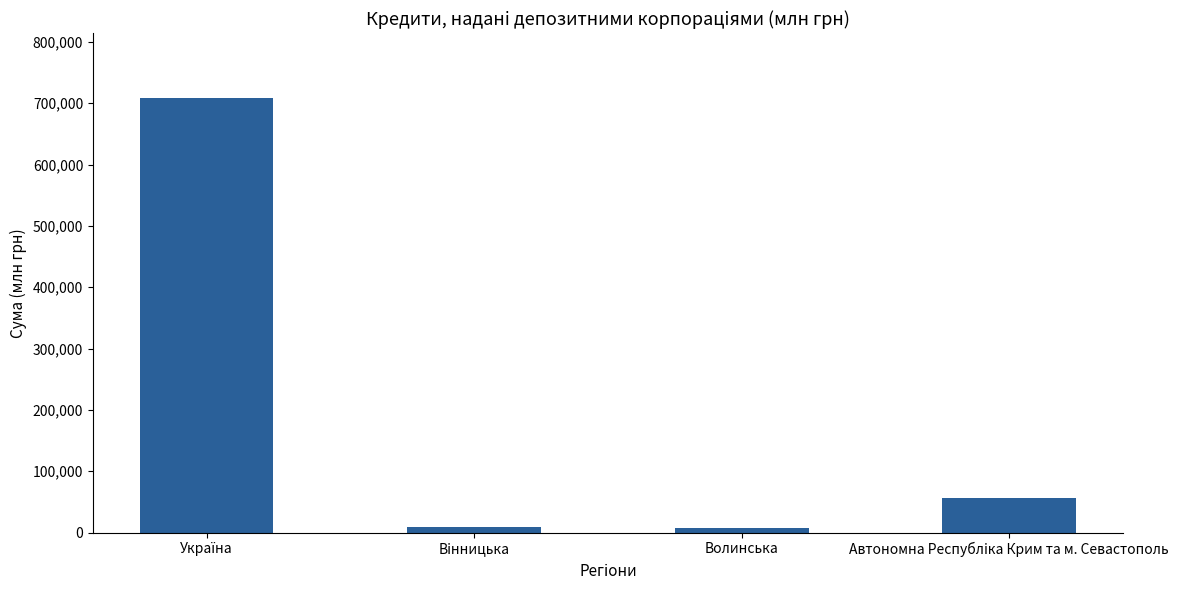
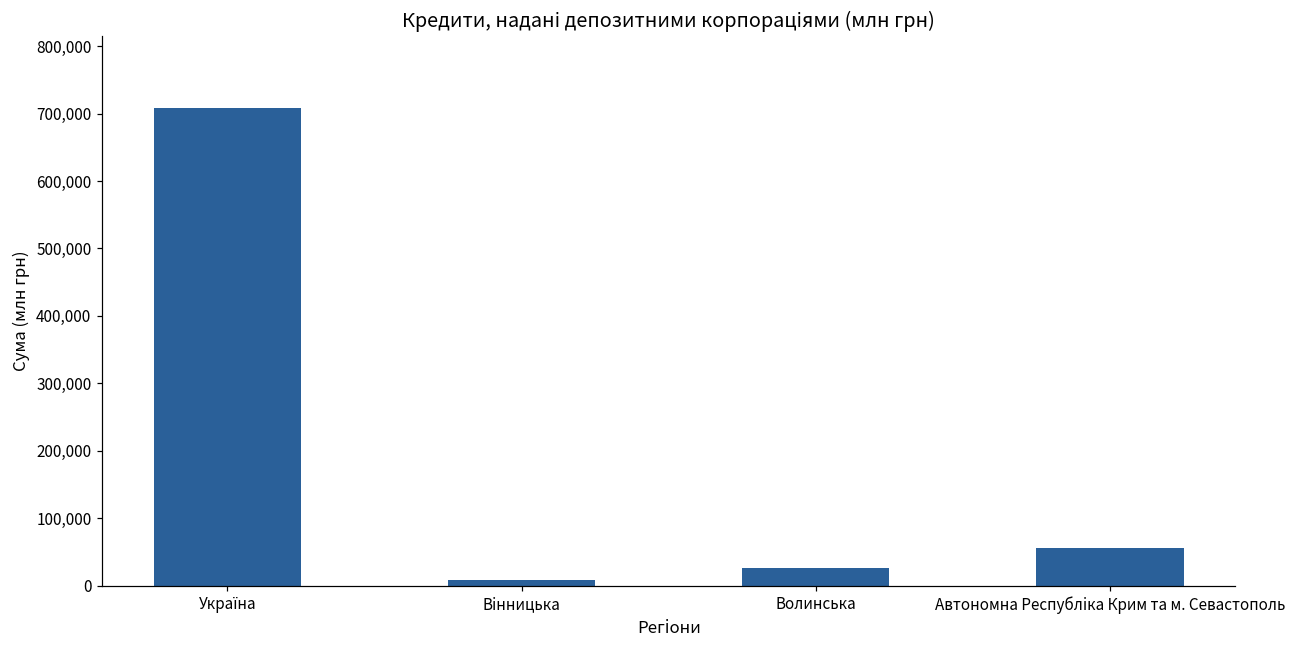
  {
    "Україна": "710,000",
    "Вiнницька": "10,000",
-   "Волинська": "10,000",
+   "Волинська": "30,000",
    "Автономна Республiка Крим та м. Севастополь": "60,000"
  }
